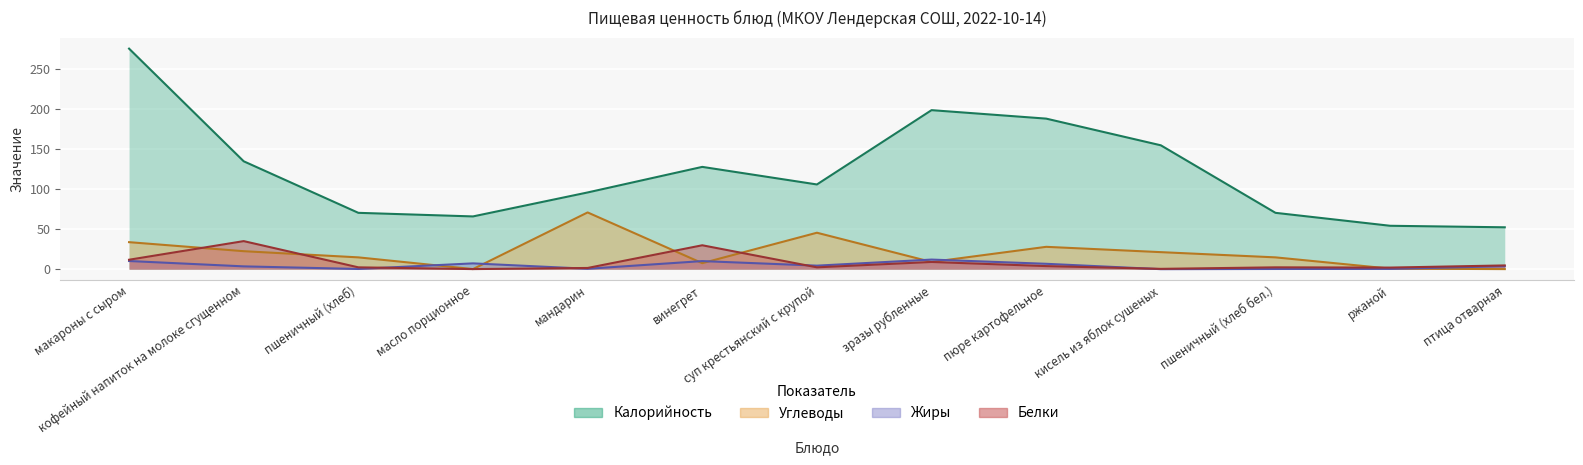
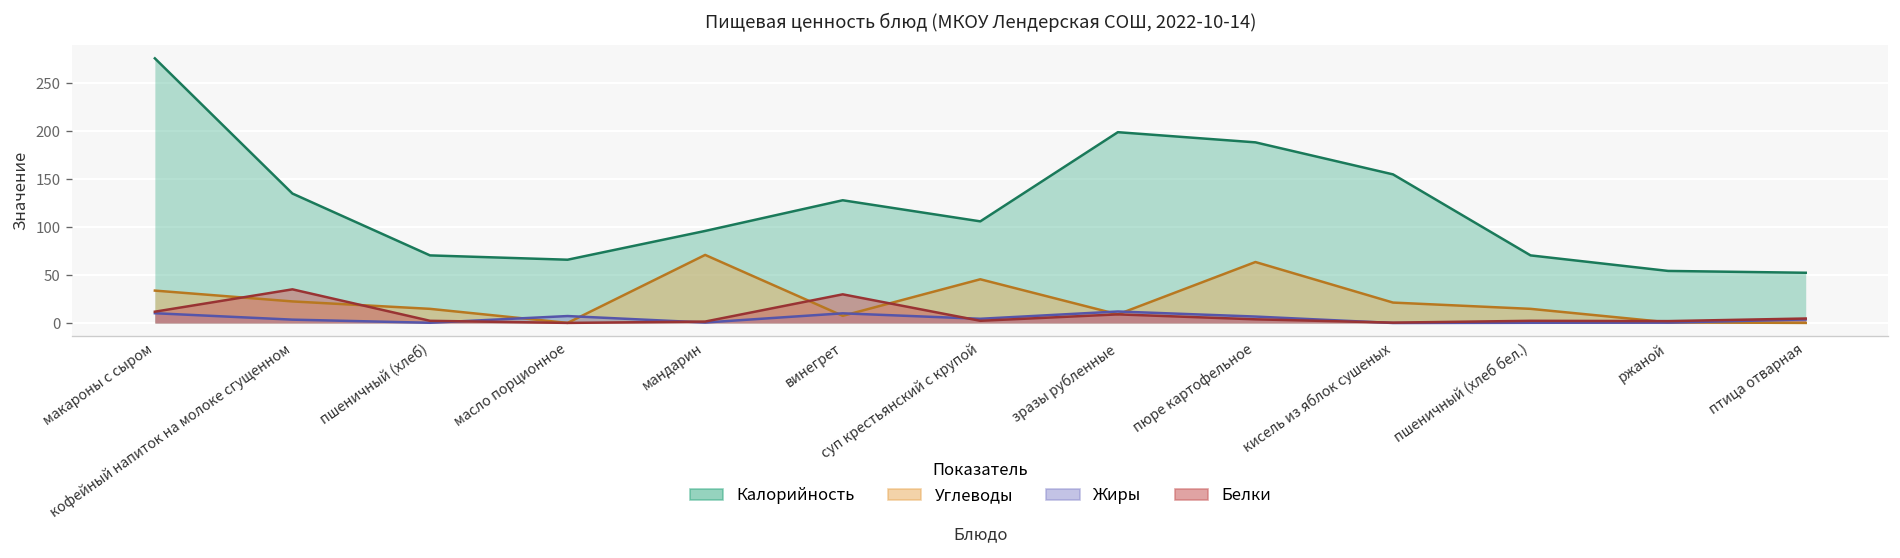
  {
    "Углеводы": {
      "макароны с сыром": 30,
      "кофейный напиток на молоке сгущенном": 20,
      "пшеничный (хлеб)": 10,
      "мандарин": 70,
      "суп крестьянский с крупой": 50,
-     "пюре картофельное": 30,
+     "пюре картофельное": 60,
      "кисель из яблок сушеных": 20,
      "пшеничный (хлеб бел.)": 10,
      "птица отварная": 0
    },
    "Белки": {
      "кофейный напиток на молоке сгущенном": 40,
      "винегрет": 30
    }
  }
